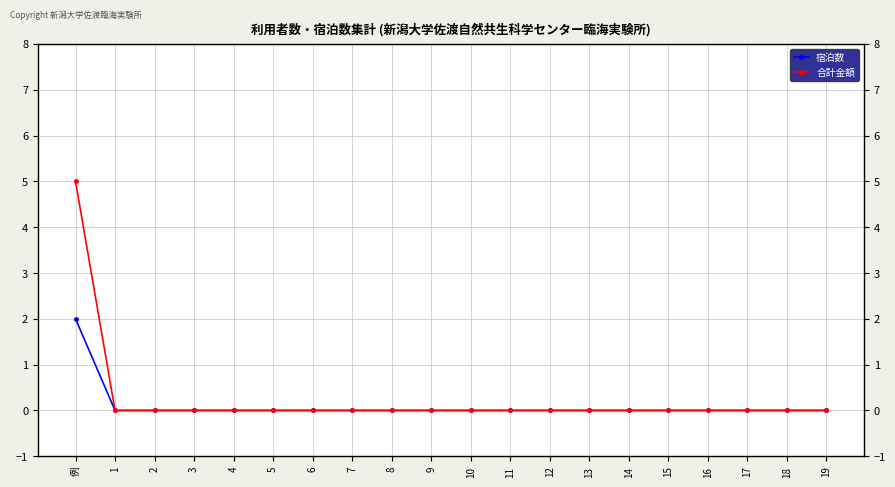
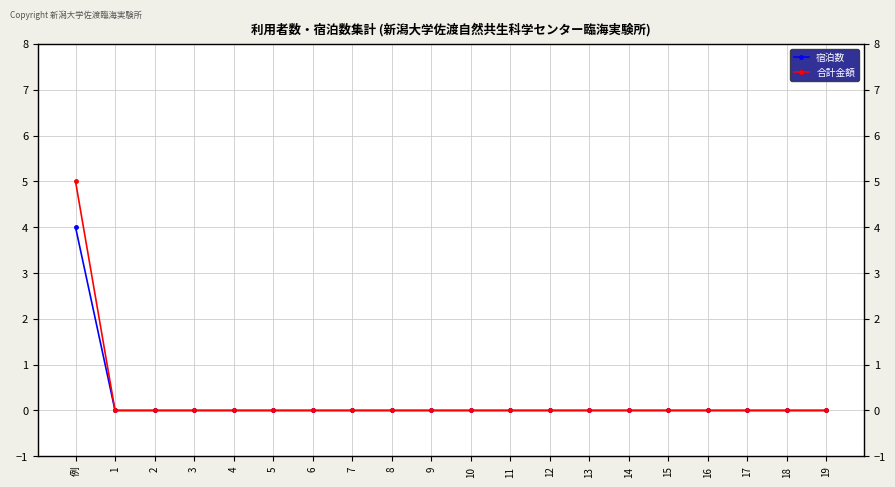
  {
    "宿泊数": {
-     "例": 2
+     "例": 4
    },
    "合計金額": {
      "例": 5
    }
  }
